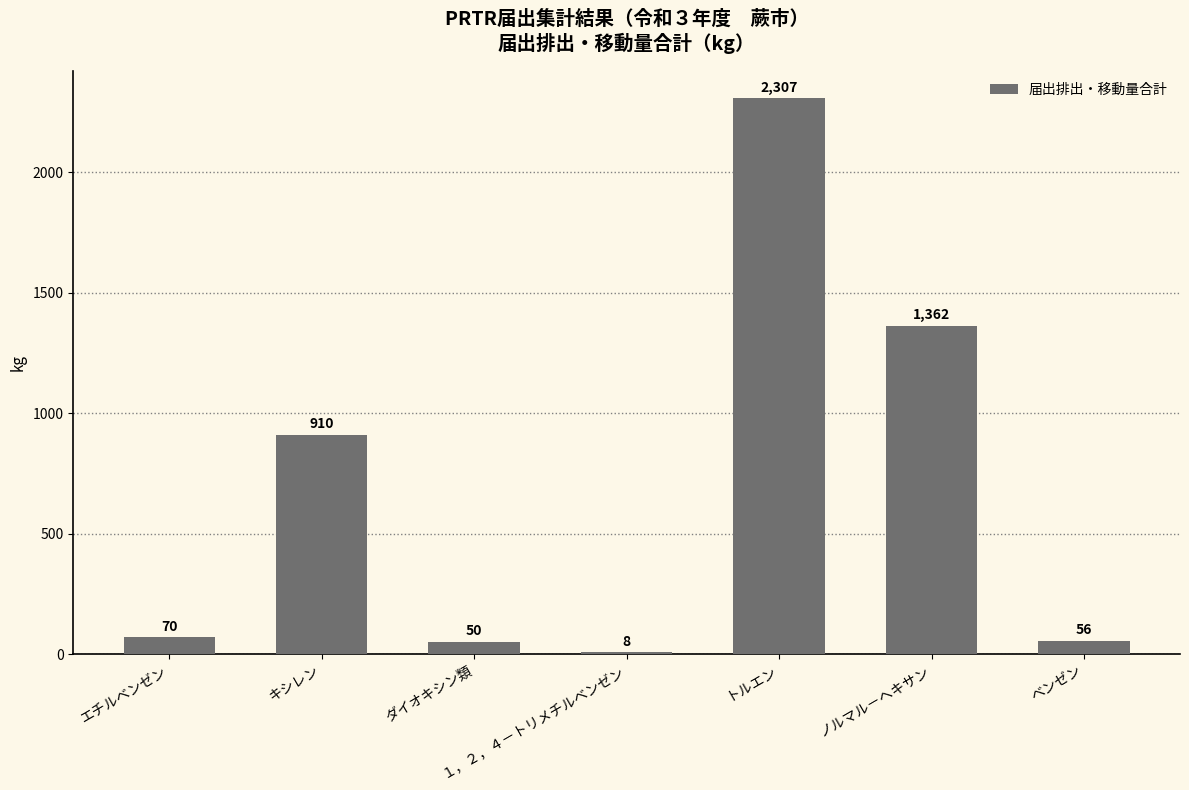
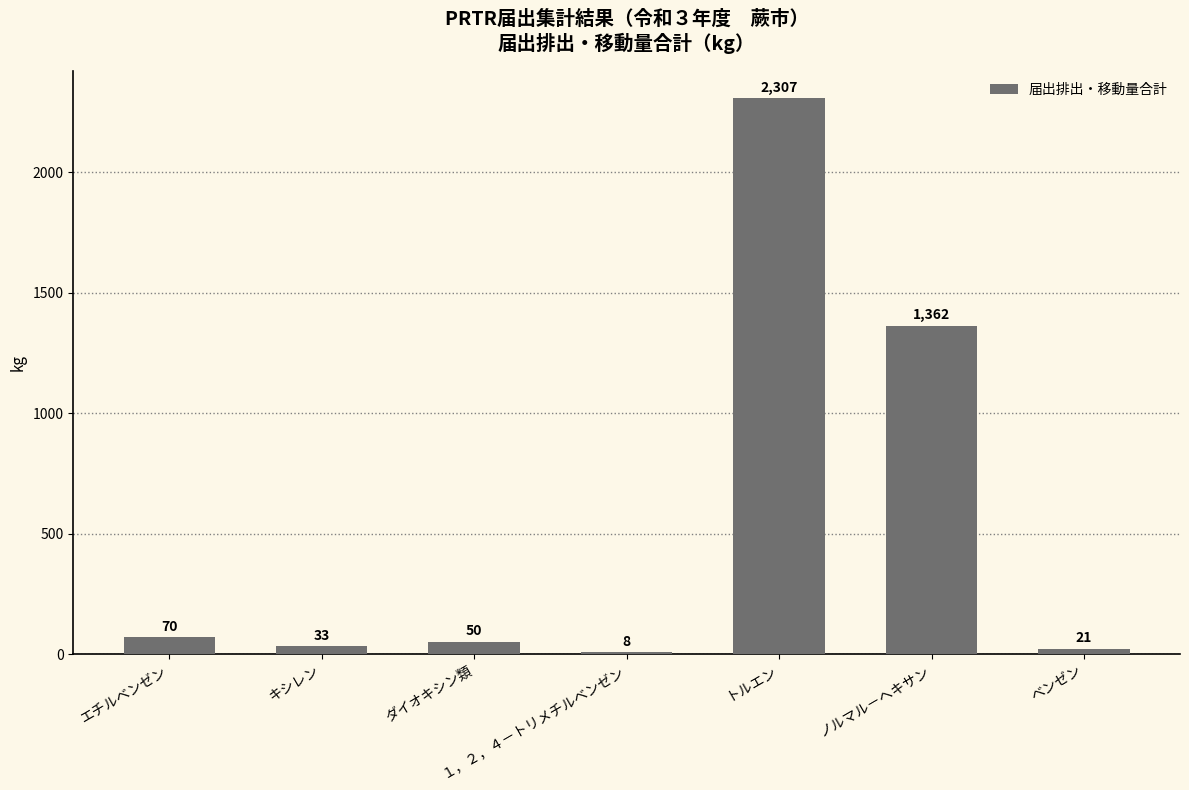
  {
    "エチルベンゼン": "70",
-   "キシレン": "910",
+   "キシレン": "33",
    "ダイオキシン類": "50",
    "１，２，４－トリメチルベンゼン": "8",
    "トルエン": "2,307",
    "ノルマル－ヘキサン": "1,362",
-   "ベンゼン": "56"
+   "ベンゼン": "21"
  }
